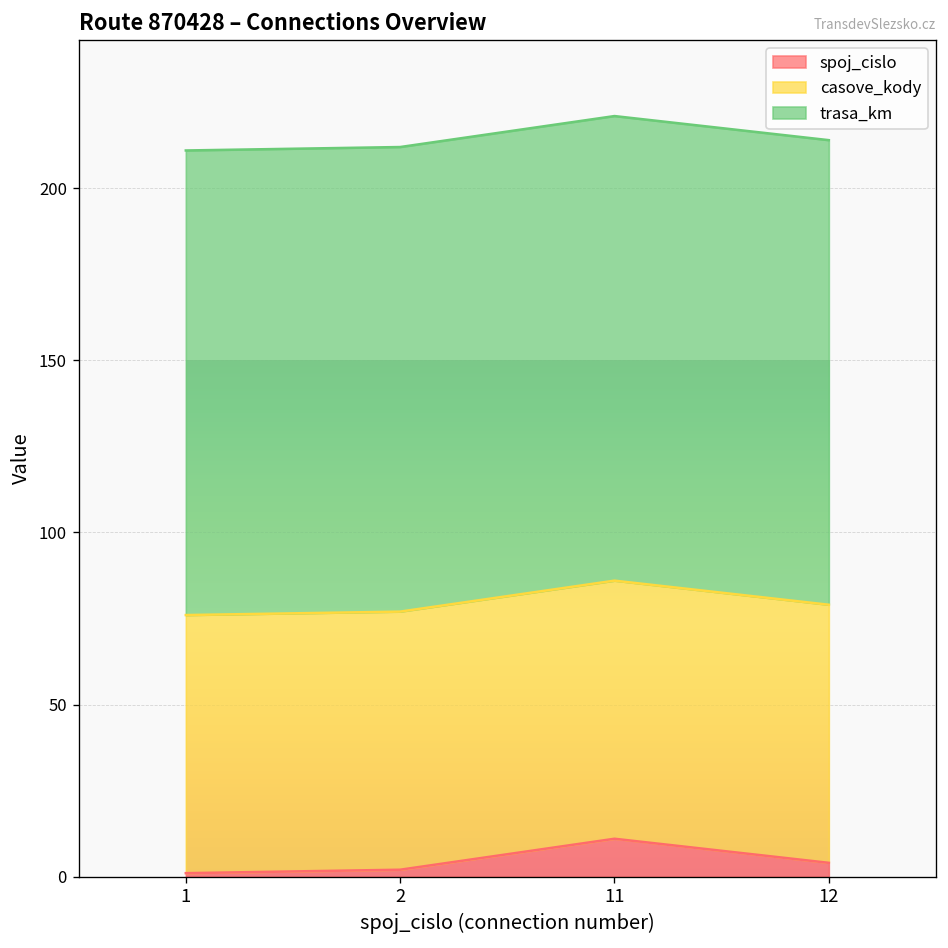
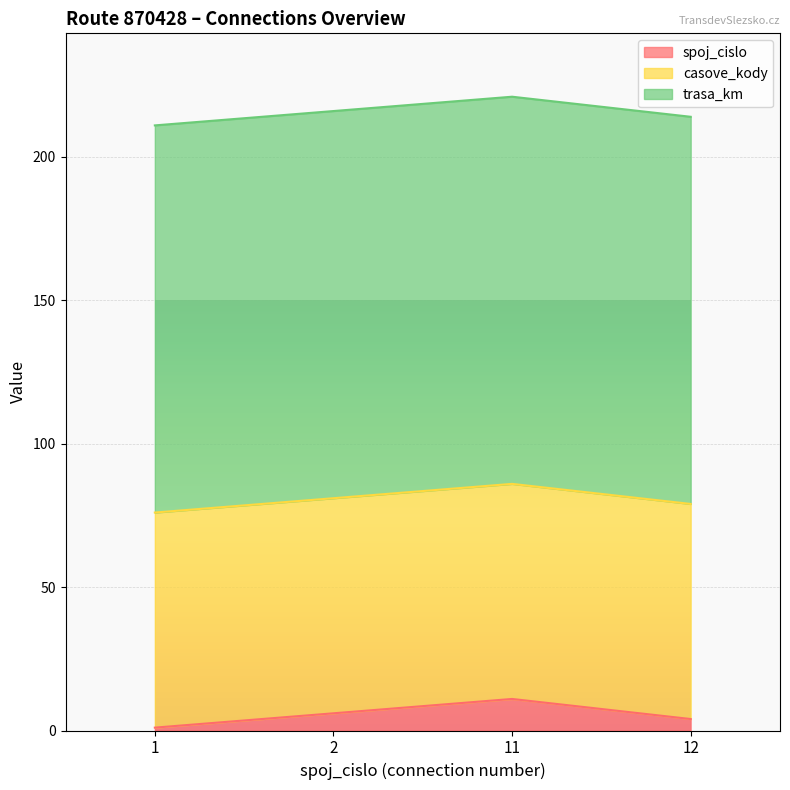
  {
    "spoj_cislo": {
      "1": 1,
-     "2": 2,
+     "2": 6,
      "11": 11,
      "12": 4
    },
    "casove_kody": {
      "1": 75,
      "2": 75,
      "11": 75,
      "12": 75
    },
    "trasa_km": {
      "1": 135,
      "2": 135,
      "11": 135,
      "12": 135
    }
  }
